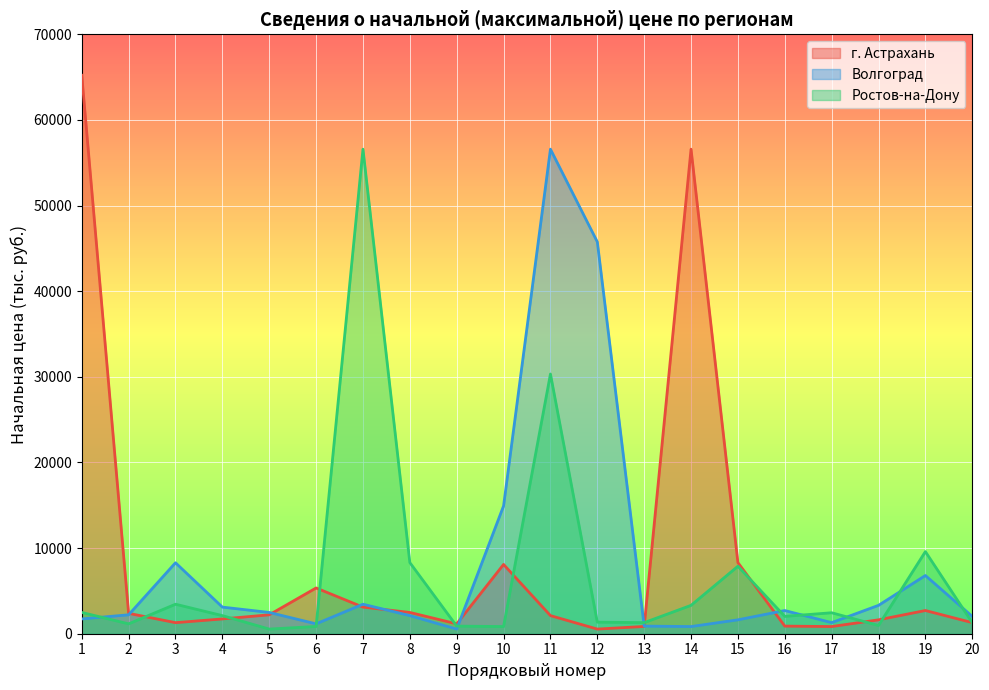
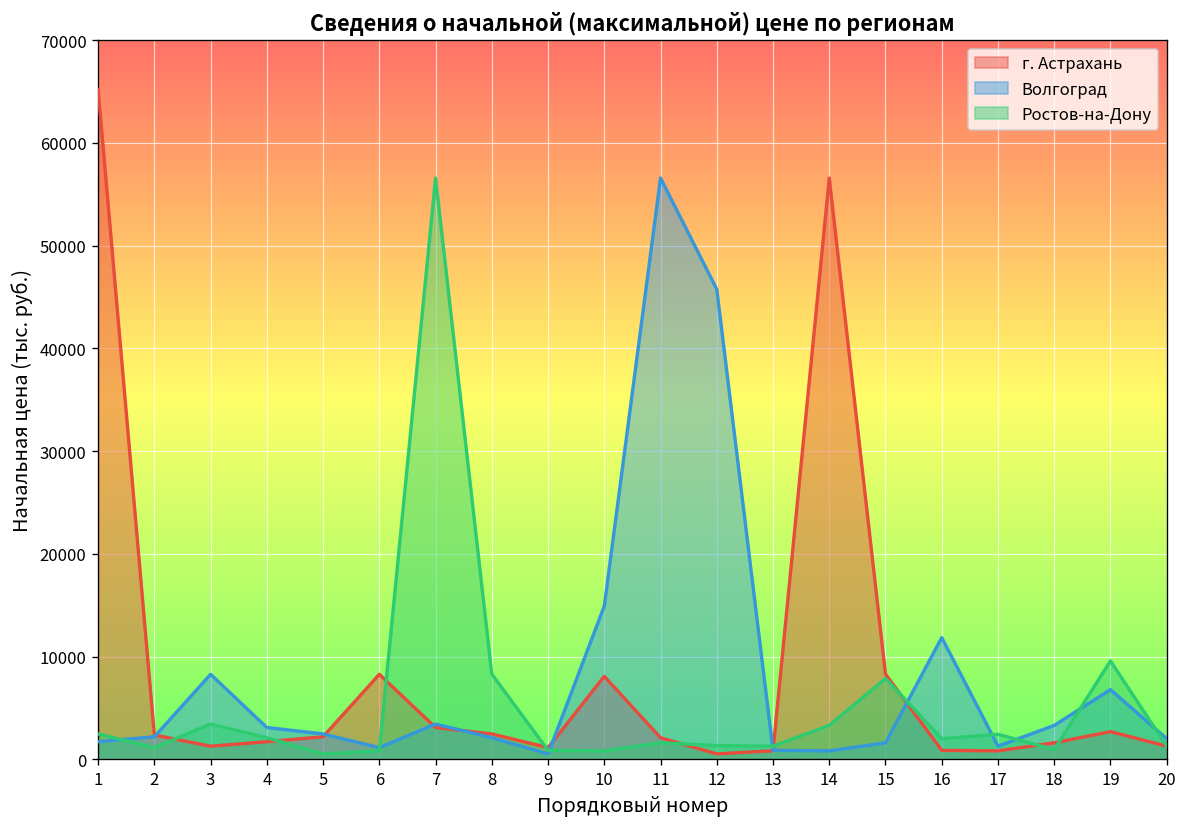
  {
    "г. Астрахань": {
      "1": 65000,
      "3": 1000,
      "4": 2000,
-     "6": 5000,
+     "6": 8000,
      "7": 3000,
      "8": 2000,
      "10": 8000,
      "11": 2000,
      "12": 1000,
      "14": 57000,
      "15": 8000,
      "16": 1000,
      "17": 1000,
      "18": 2000,
      "19": 3000
    },
    "Волгоград": {
      "1": 2000,
      "3": 8000,
      "4": 3000,
      "6": 1000,
      "7": 3000,
      "8": 2000,
      "9": 1000,
      "10": 15000,
      "11": 57000,
      "12": 46000,
      "14": 1000,
      "15": 2000,
-     "16": 3000,
+     "16": 12000,
      "17": 1000,
      "18": 3000,
      "19": 7000,
      "20": 2000
    },
    "Ростов-на-Дону": {
      "1": 2000,
      "2": 1000,
      "3": 3000,
      "4": 2000,
      "5": 1000,
      "6": 1000,
      "7": 57000,
      "8": 8000,
      "10": 1000,
-     "11": 30000,
+     "11": 2000,
      "12": 1000,
      "13": 1000,
      "14": 3000,
      "15": 8000,
      "16": 2000,
      "17": 2000,
      "18": 1000,
      "19": 10000
    }
  }
